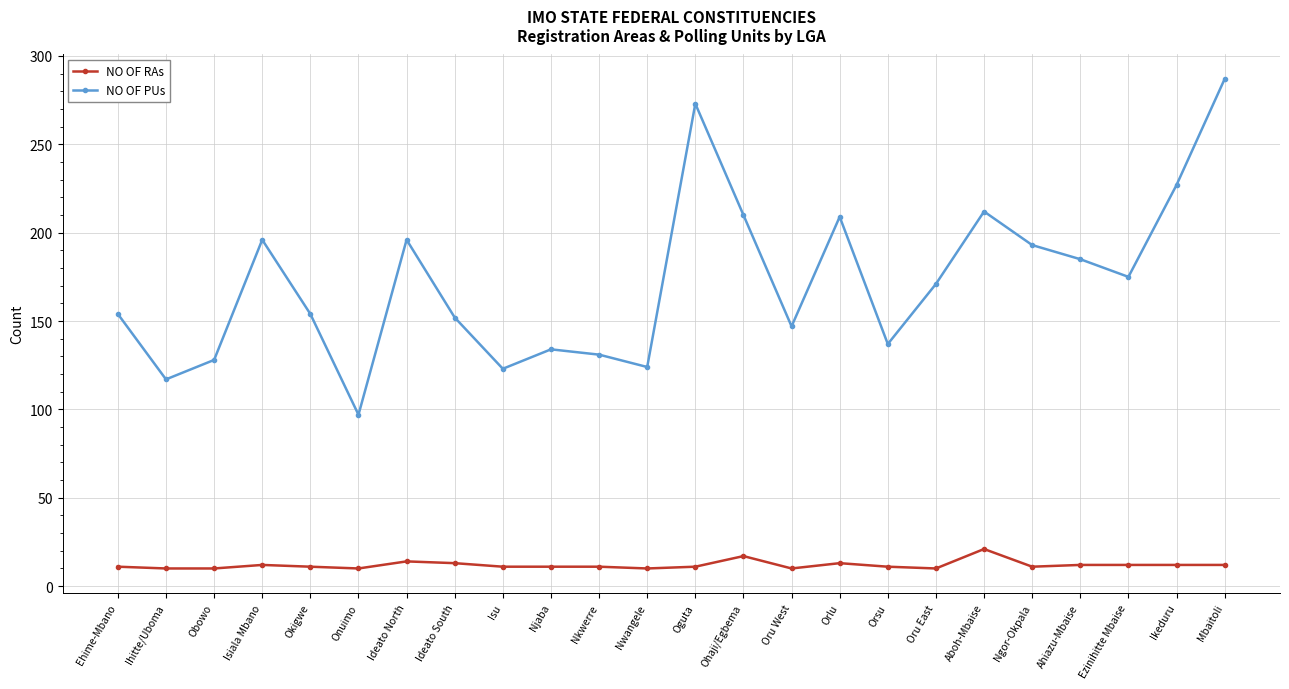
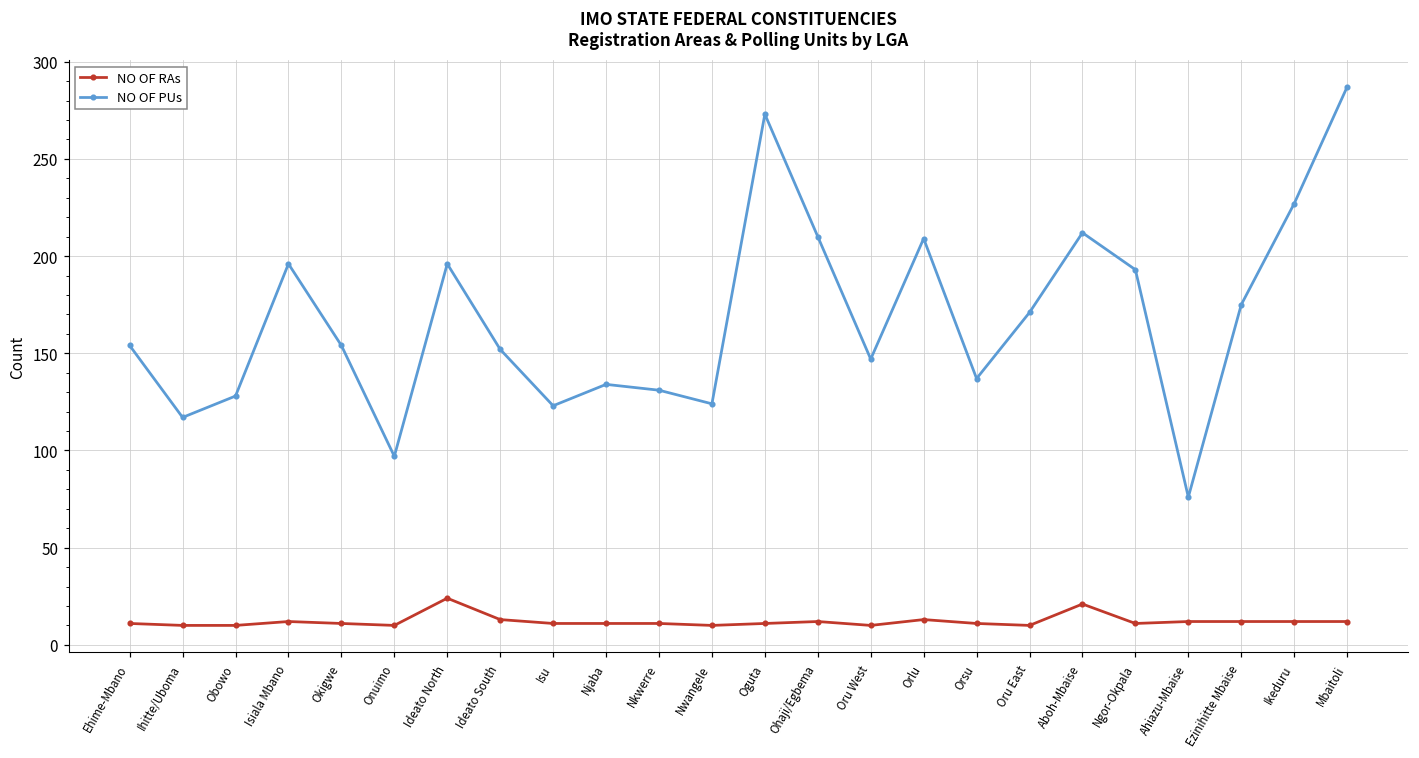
  {
    "NO OF RAs": {
      "Ehime-Mbano": 11,
      "Ihitte/Uboma": 10,
      "Obowo": 10,
      "Isiala Mbano": 12,
      "Okigwe": 11,
      "Onuimo": 10,
-     "Ideato North": 14,
+     "Ideato North": 24,
      "Ideato South": 13,
      "Isu": 11,
      "Njaba": 11,
      "Nkwerre": 11,
      "Nwangele": 10,
      "Oguta": 11,
-     "Ohaji/Egbema": 17,
+     "Ohaji/Egbema": 12,
      "Oru West": 10,
      "Orlu": 13,
      "Orsu": 11,
      "Oru East": 10,
      "Aboh-Mbaise": 21,
      "Ngor-Okpala": 11,
      "Ahiazu-Mbaise": 12,
      "Ezinihitte Mbaise": 12,
      "Ikeduru": 12,
      "Mbaitoli": 12
    },
    "NO OF PUs": {
      "Ehime-Mbano": 154,
      "Ihitte/Uboma": 117,
      "Obowo": 128,
      "Isiala Mbano": 196,
      "Okigwe": 154,
      "Onuimo": 97,
      "Ideato North": 196,
      "Ideato South": 152,
      "Isu": 123,
      "Njaba": 134,
      "Nkwerre": 131,
      "Nwangele": 124,
      "Oguta": 273,
      "Ohaji/Egbema": 210,
      "Oru West": 147,
      "Orlu": 209,
      "Orsu": 137,
      "Oru East": 171,
      "Aboh-Mbaise": 212,
      "Ngor-Okpala": 193,
-     "Ahiazu-Mbaise": 185,
+     "Ahiazu-Mbaise": 76,
      "Ezinihitte Mbaise": 175,
      "Ikeduru": 227,
      "Mbaitoli": 287
    }
  }
